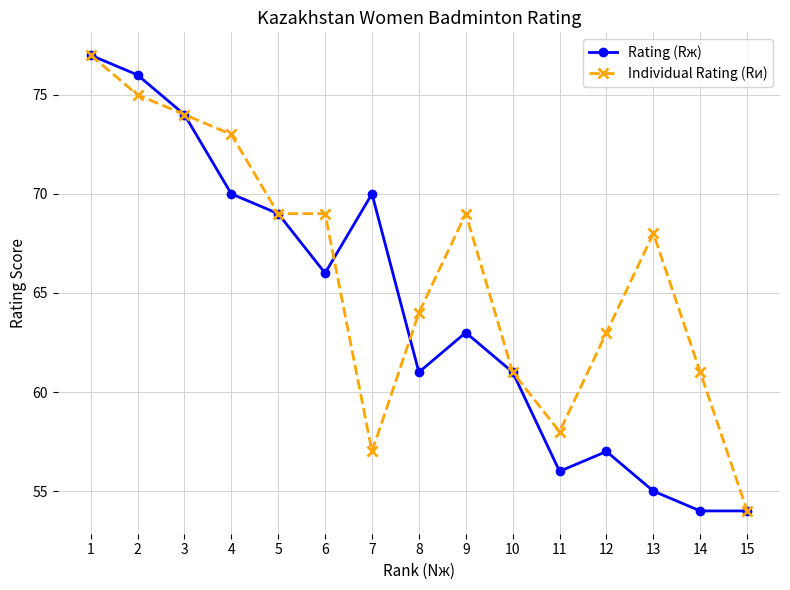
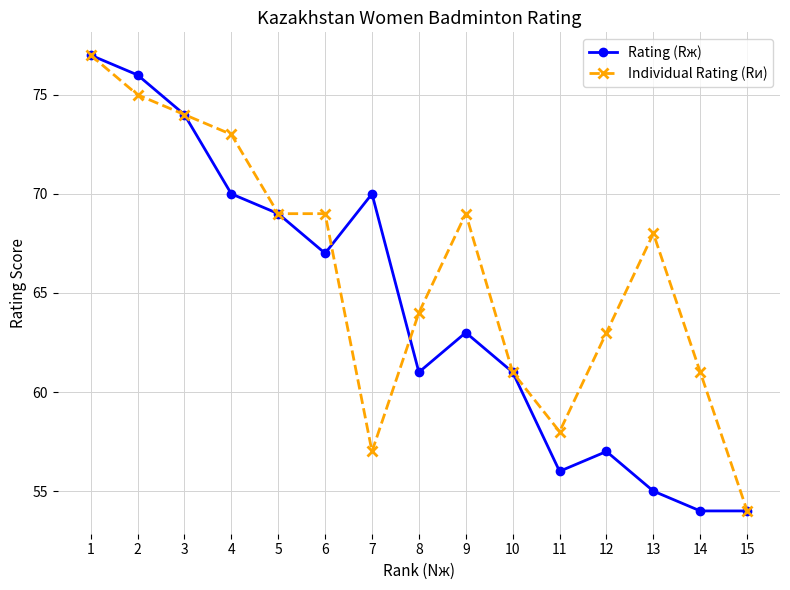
  {
    "Rating (Rж)": {
      "2": 76,
      "4": 70,
-     "6": 66,
+     "6": 67,
      "7": 70,
      "8": 61,
      "9": 63,
      "11": 56,
      "12": 57,
      "13": 55,
      "14": 54
    },
    "Individual Rating (Rи)": {
      "2": 75,
      "4": 73,
      "6": 69,
      "7": 57,
      "8": 64,
      "9": 69,
      "11": 58,
      "12": 63,
      "13": 68,
      "14": 61
    }
  }
